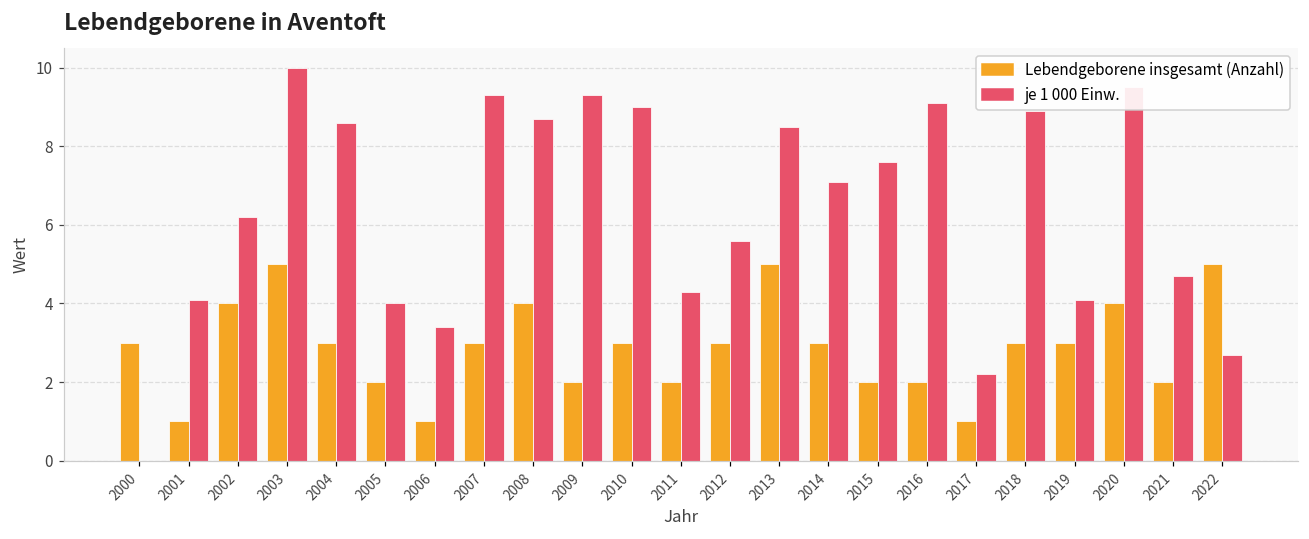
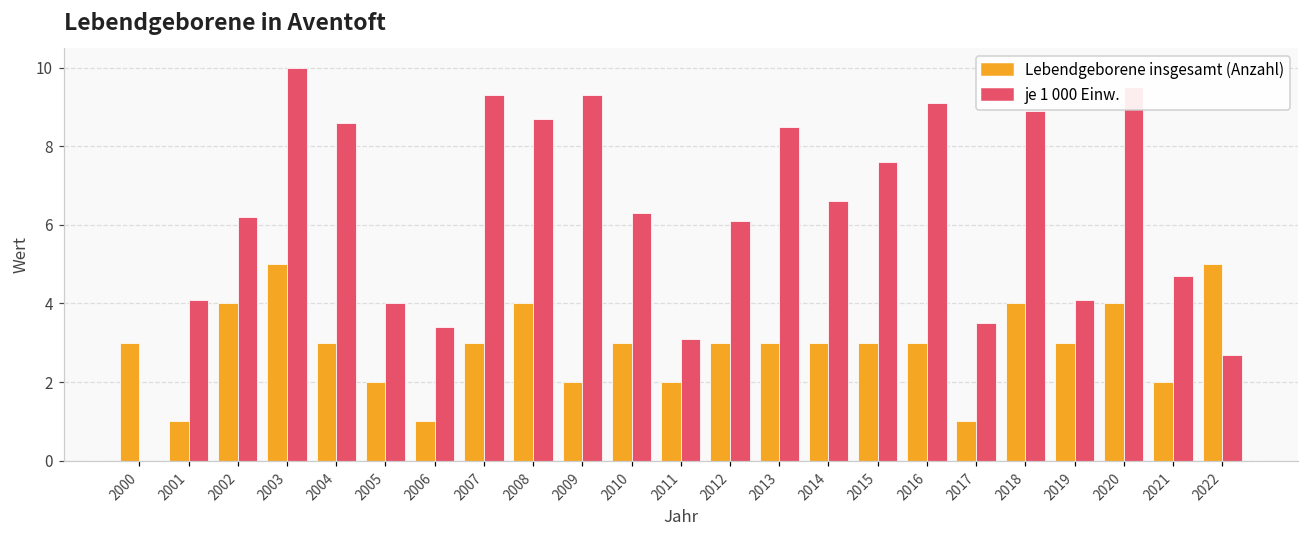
  {
    "Lebendgeborene insgesamt (Anzahl)": {
      "2000": 3,
      "2001": 1,
      "2002": 4,
      "2003": 5,
      "2004": 3,
      "2005": 2,
      "2006": 1,
      "2007": 3,
      "2008": 4,
      "2009": 2,
      "2010": 3,
      "2011": 2,
      "2012": 3,
-     "2013": 5,
+     "2013": 3,
      "2014": 3,
-     "2015": 2,
-     "2016": 2,
+     "2015": 3,
+     "2016": 3,
      "2017": 1,
-     "2018": 3,
+     "2018": 4,
      "2019": 3,
      "2020": 4,
      "2021": 2,
      "2022": 5
    },
    "je 1 000 Einw.": {
      "2000": 0.0,
      "2001": 4.1,
      "2002": 6.2,
      "2003": 10.0,
      "2004": 8.6,
      "2005": 4.0,
      "2006": 3.4,
      "2007": 9.3,
      "2008": 8.7,
      "2009": 9.3,
-     "2010": 9.0,
-     "2011": 4.3,
-     "2012": 5.6,
+     "2010": 6.3,
+     "2011": 3.1,
+     "2012": 6.1,
      "2013": 8.5,
-     "2014": 7.1,
+     "2014": 6.6,
      "2015": 7.6,
      "2016": 9.1,
-     "2017": 2.2,
+     "2017": 3.5,
      "2018": 8.9,
      "2019": 4.1,
      "2021": 4.7,
      "2022": 2.7
    }
  }
